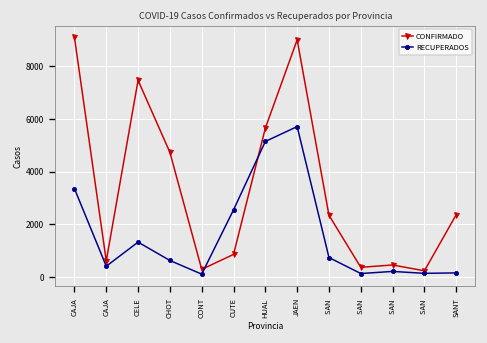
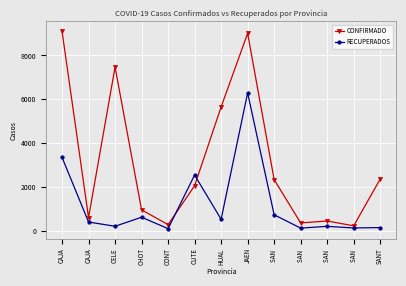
  {
    "CONFIRMADO": {
      "CELE": 7500,
-     "CHOT": 4700,
+     "CHOT": 1000,
      "CONT": 300,
-     "CUTE": 900,
+     "CUTE": 2100,
      "HUAL": 5700,
      "JAEN": 9000,
      "SANT": 2400
    },
    "RECUPERADOS": {
-     "CELE": 1300,
+     "CELE": 200,
      "CHOT": 600,
      "CONT": 100,
      "CUTE": 2500,
-     "HUAL": 5100,
-     "JAEN": 5700,
+     "HUAL": 500,
+     "JAEN": 6300,
      "SANT": 100
    }
  }
